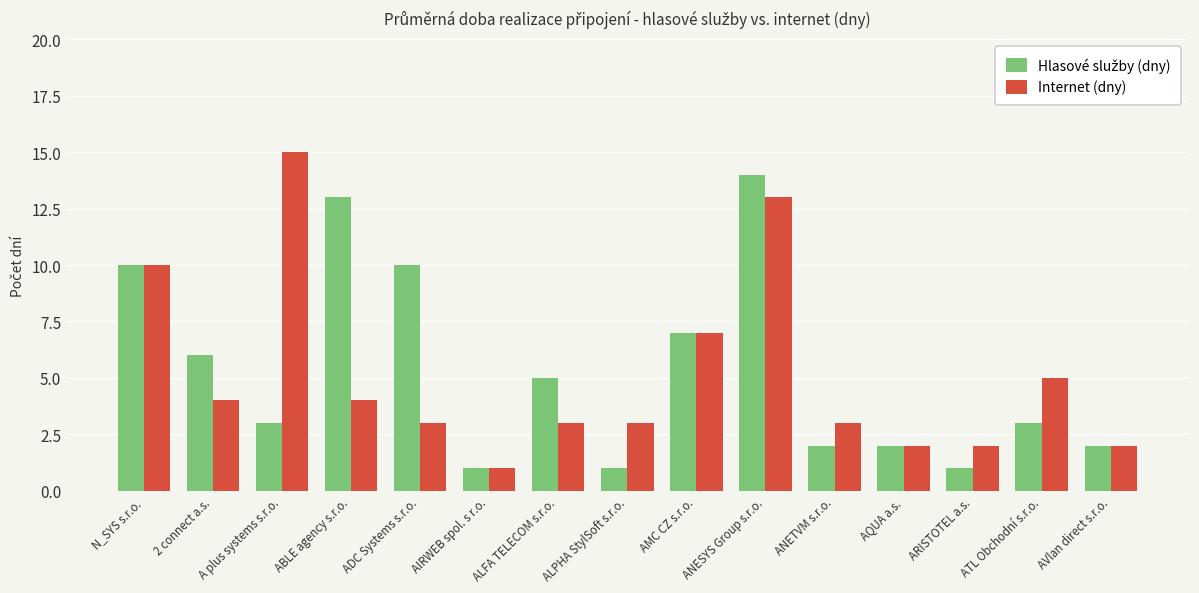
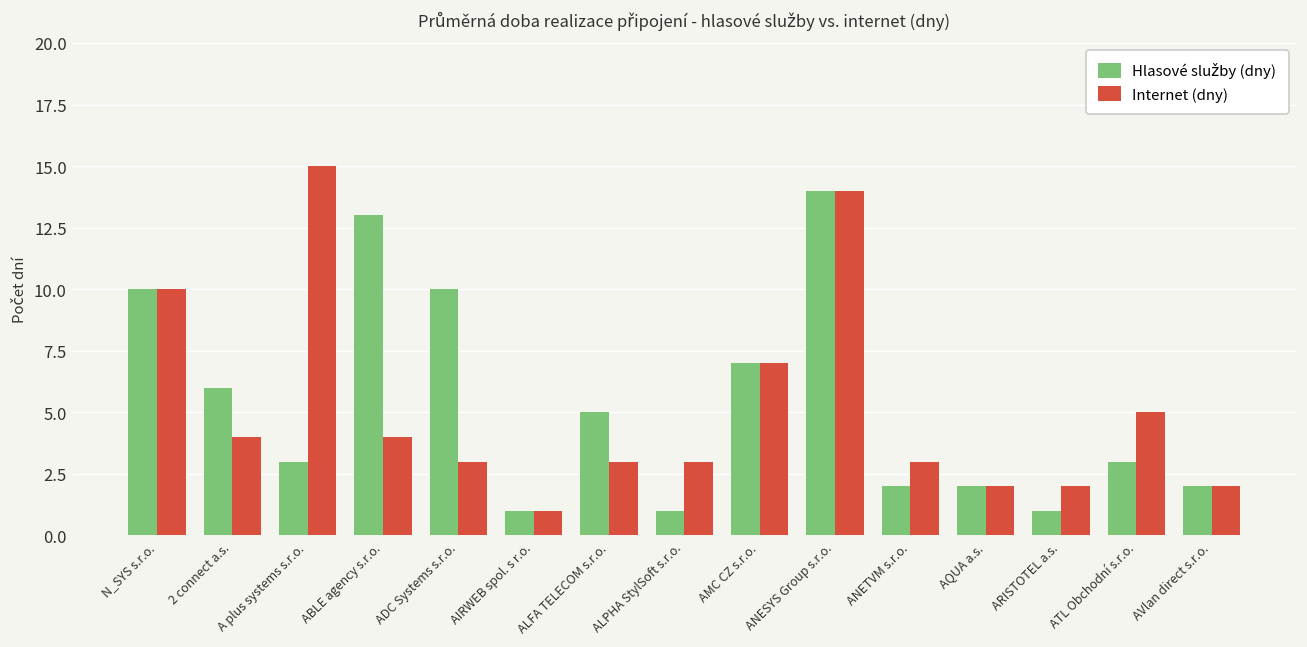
  {
    "Hlasové služby (dny)": {
      "N_SYS s.r.o.": 10,
      "2 connect a.s.": 6,
      "A plus systems s.r.o.": 3,
      "ABLE agency s.r.o.": 13,
      "ADC Systems s.r.o.": 10,
      "AIRWEB spol. s r.o.": 1,
      "ALFA TELECOM s.r.o.": 5,
      "ALPHA StylSoft s.r.o.": 1,
      "AMC CZ s.r.o.": 7,
      "ANESYS Group s.r.o.": 14,
      "ANETVM s.r.o.": 2,
      "AQUA a.s.": 2,
      "ARISTOTEL a.s.": 1,
      "ATL Obchodní s.r.o.": 3,
      "AVlan direct s.r.o.": 2
    },
    "Internet (dny)": {
      "N_SYS s.r.o.": 10,
      "2 connect a.s.": 4,
      "A plus systems s.r.o.": 15,
      "ABLE agency s.r.o.": 4,
      "ADC Systems s.r.o.": 3,
      "AIRWEB spol. s r.o.": 1,
      "ALFA TELECOM s.r.o.": 3,
      "ALPHA StylSoft s.r.o.": 3,
      "AMC CZ s.r.o.": 7,
-     "ANESYS Group s.r.o.": 13,
+     "ANESYS Group s.r.o.": 14,
      "ANETVM s.r.o.": 3,
      "AQUA a.s.": 2,
      "ARISTOTEL a.s.": 2,
      "ATL Obchodní s.r.o.": 5,
      "AVlan direct s.r.o.": 2
    }
  }
